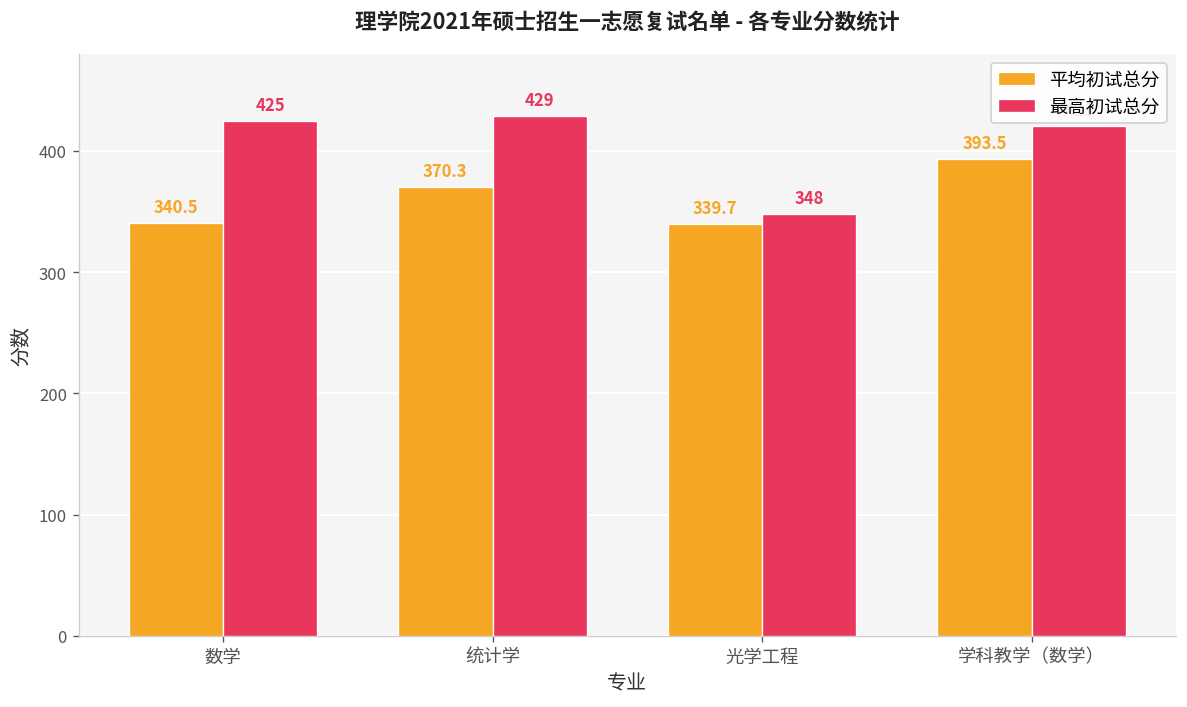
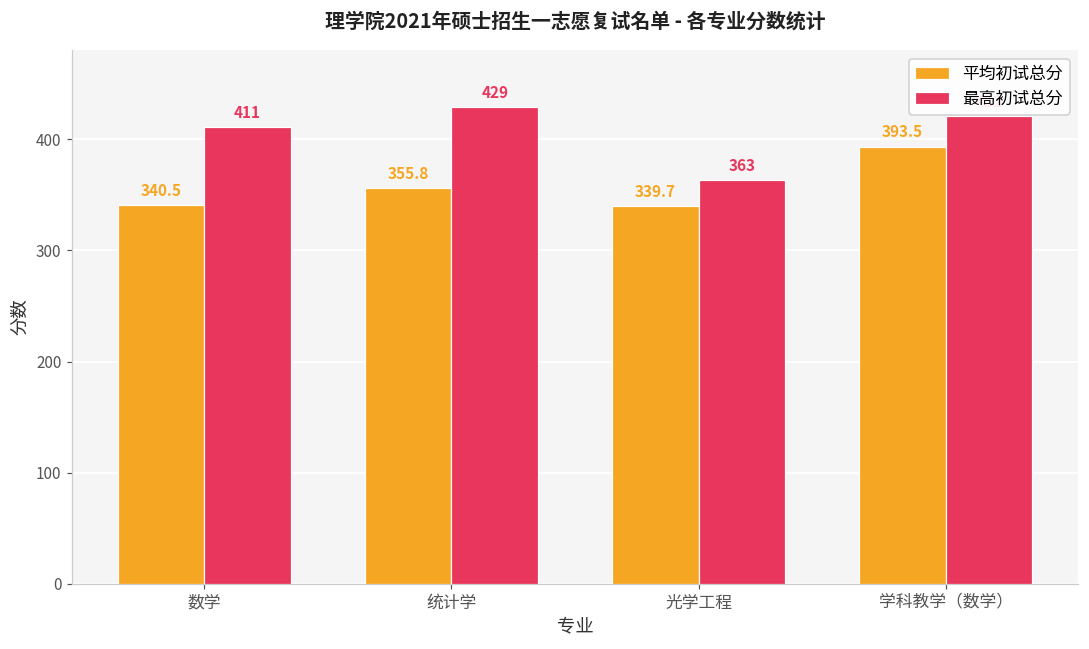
  {
    "平均初试总分": {
      "数学": 340.5,
-     "统计学": 370.3,
+     "统计学": 355.8,
      "光学工程": 339.7,
      "学科教学（数学）": 393.5
    },
    "最高初试总分": {
-     "数学": 425,
+     "数学": 411,
      "统计学": 429,
-     "光学工程": 348
+     "光学工程": 363
    }
  }
